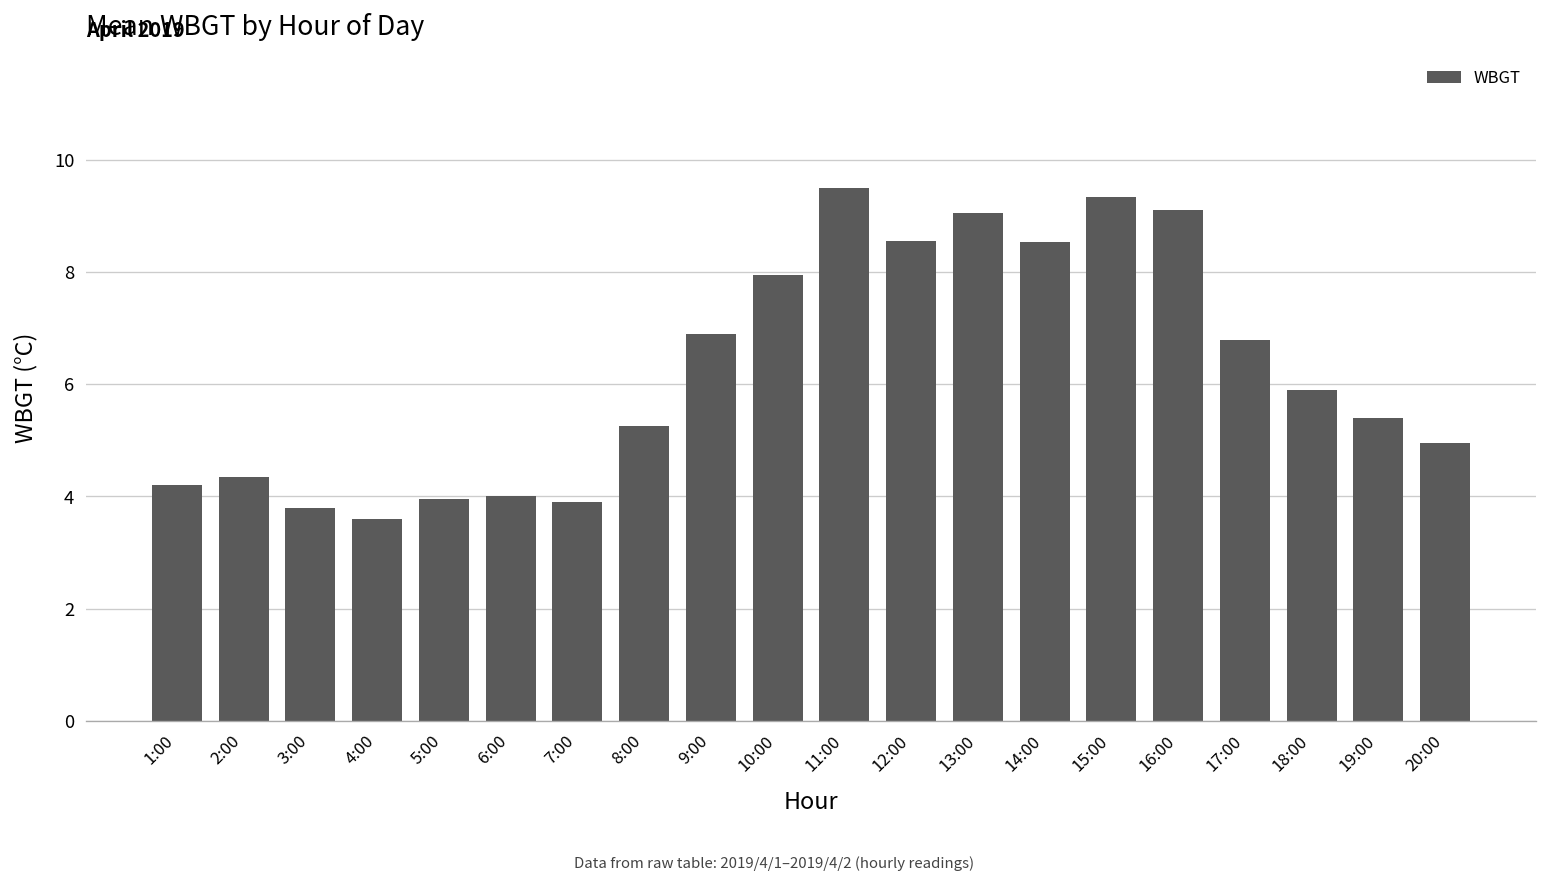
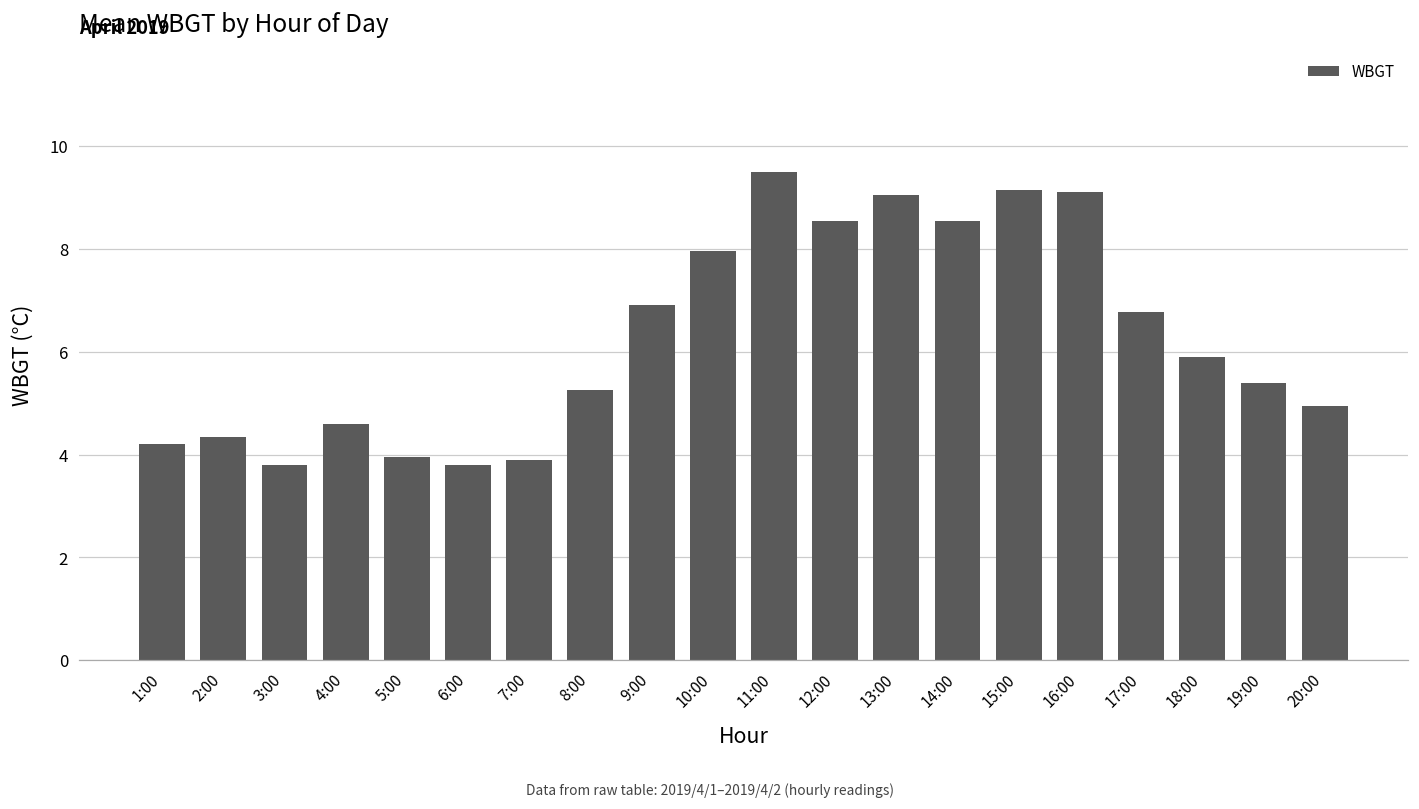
  {
    "1:00": 4.2,
    "2:00": 4.4,
    "3:00": 3.8,
-   "4:00": 3.6,
+   "4:00": 4.6,
    "5:00": 4.0,
-   "6:00": 4.0,
+   "6:00": 3.8,
    "7:00": 3.9,
    "8:00": 5.3,
    "9:00": 6.9,
    "10:00": 8.0,
    "11:00": 9.5,
    "12:00": 8.6,
    "13:00": 9.1,
    "14:00": 8.5,
-   "15:00": 9.3,
+   "15:00": 9.2,
    "16:00": 9.1,
    "17:00": 6.8,
    "18:00": 5.9,
    "19:00": 5.4,
    "20:00": 5.0
  }
